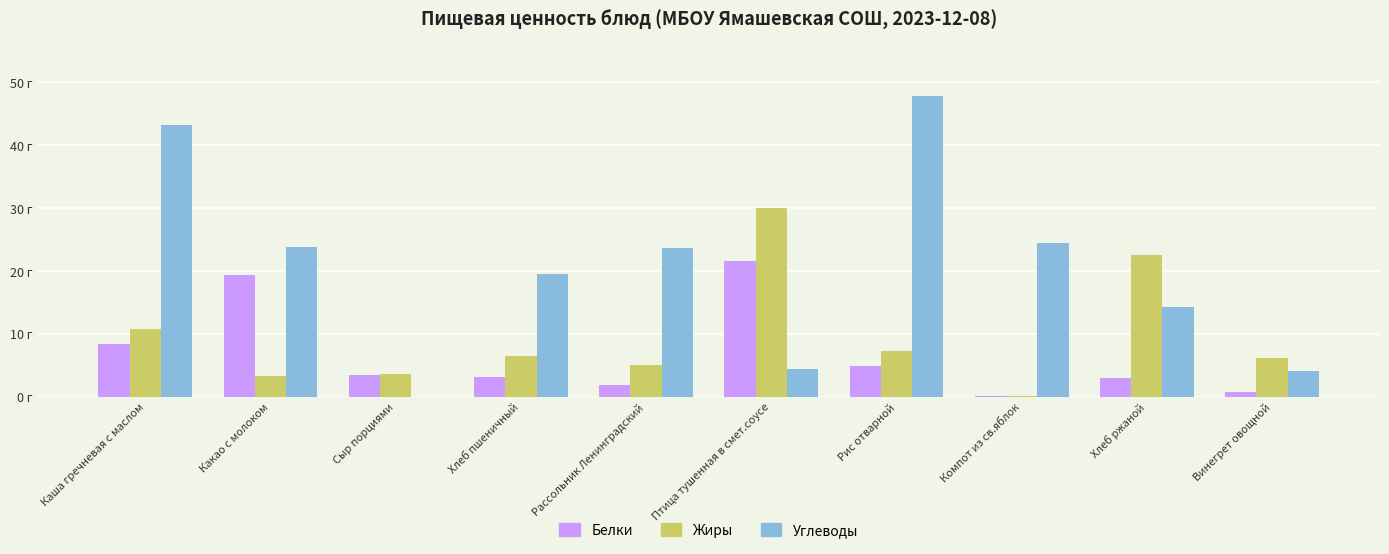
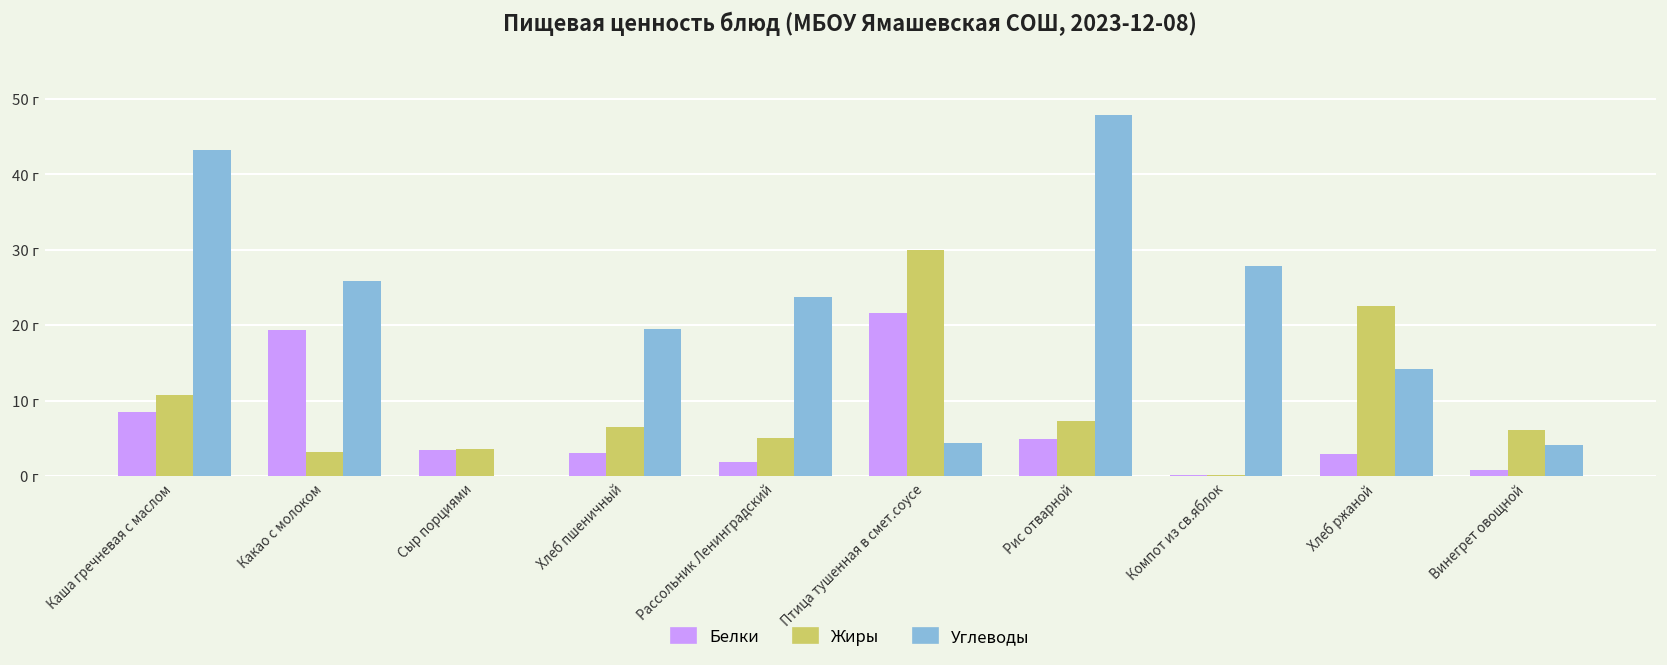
  {
    "Белки": {
      "Каша гречневая с маслом": "8 г",
      "Какао с молоком": "19 г",
      "Сыр порциями": "3 г",
      "Хлеб пшеничный": "3 г",
      "Рассольник Ленинградский": "2 г",
      "Птица тушенная в смет.соусе": "22 г",
      "Рис отварной": "5 г",
      "Хлеб ржаной": "3 г",
      "Винегрет овощной": "1 г"
    },
    "Жиры": {
      "Каша гречневая с маслом": "11 г",
      "Какао с молоком": "3 г",
      "Сыр порциями": "4 г",
      "Хлеб пшеничный": "7 г",
      "Рассольник Ленинградский": "5 г",
      "Птица тушенная в смет.соусе": "30 г",
      "Рис отварной": "7 г",
      "Хлеб ржаной": "23 г",
      "Винегрет овощной": "6 г"
    },
    "Углеводы": {
      "Каша гречневая с маслом": "43 г",
-     "Какао с молоком": "24 г",
+     "Какао с молоком": "26 г",
      "Сыр порциями": "0 г",
      "Хлеб пшеничный": "19 г",
      "Рассольник Ленинградский": "24 г",
      "Птица тушенная в смет.соусе": "4 г",
      "Рис отварной": "48 г",
-     "Компот из св.яблок": "24 г",
+     "Компот из св.яблок": "28 г",
      "Хлеб ржаной": "14 г",
      "Винегрет овощной": "4 г"
    }
  }
